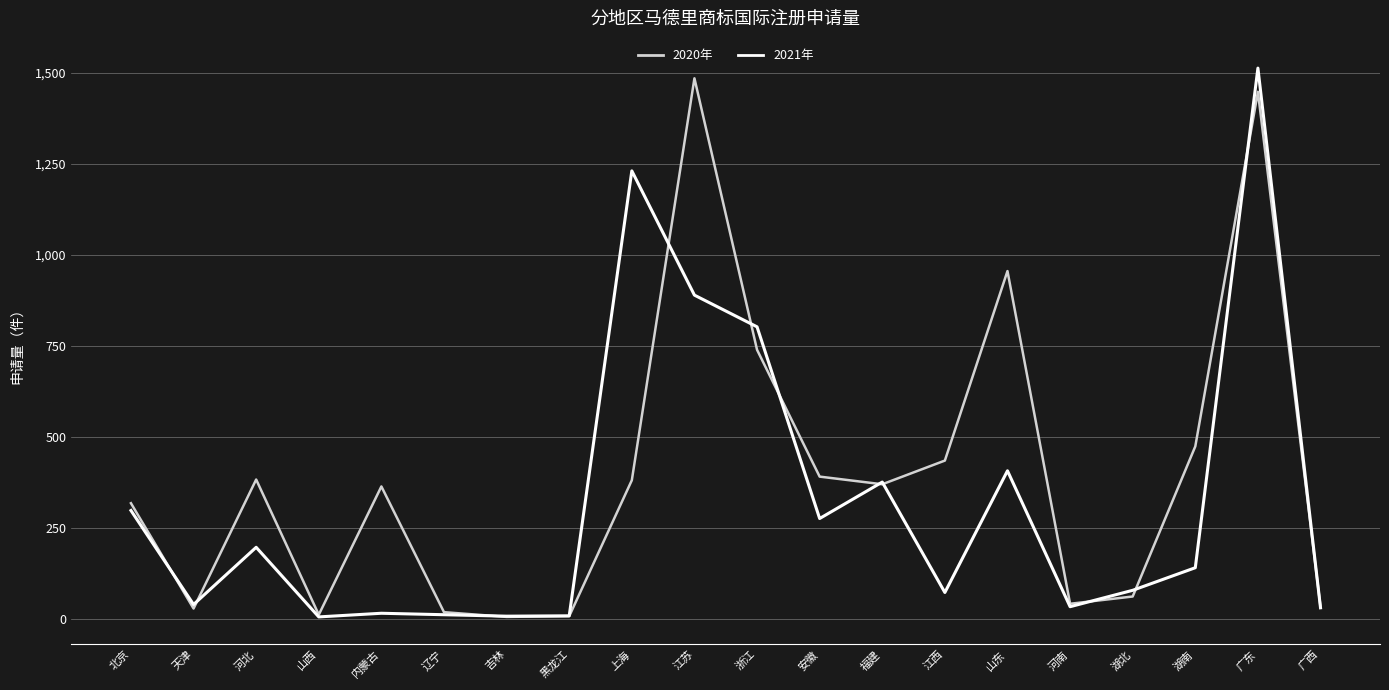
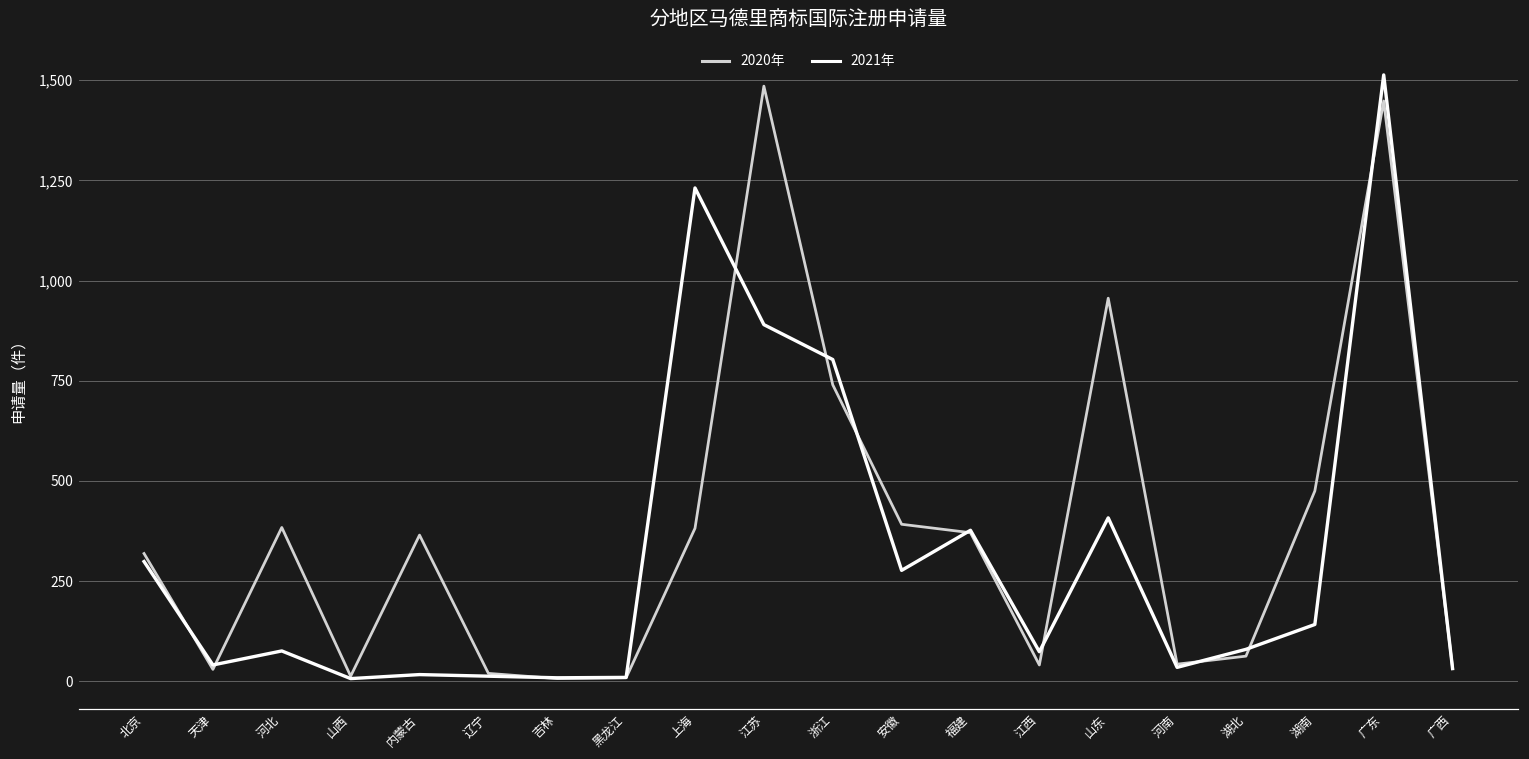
  {
    "2020年": {
      "北京": "320",
      "天津": "30",
      "河北": "380",
      "内蒙古": "370",
      "上海": "380",
      "江苏": "1,490",
      "浙江": "740",
      "安徽": "390",
-     "江西": "440",
+     "江西": "40",
      "山东": "960",
      "河南": "40",
      "湖北": "60",
      "湖南": "480",
      "广东": "1,450"
    },
    "2021年": {
      "北京": "300",
      "天津": "40",
-     "河北": "200",
+     "河北": "80",
      "内蒙古": "20",
      "上海": "1,230",
      "江苏": "890",
      "浙江": "800",
      "安徽": "280",
      "江西": "70",
      "山东": "410",
      "河南": "40",
      "湖北": "80",
      "湖南": "140",
      "广东": "1,510"
    }
  }
